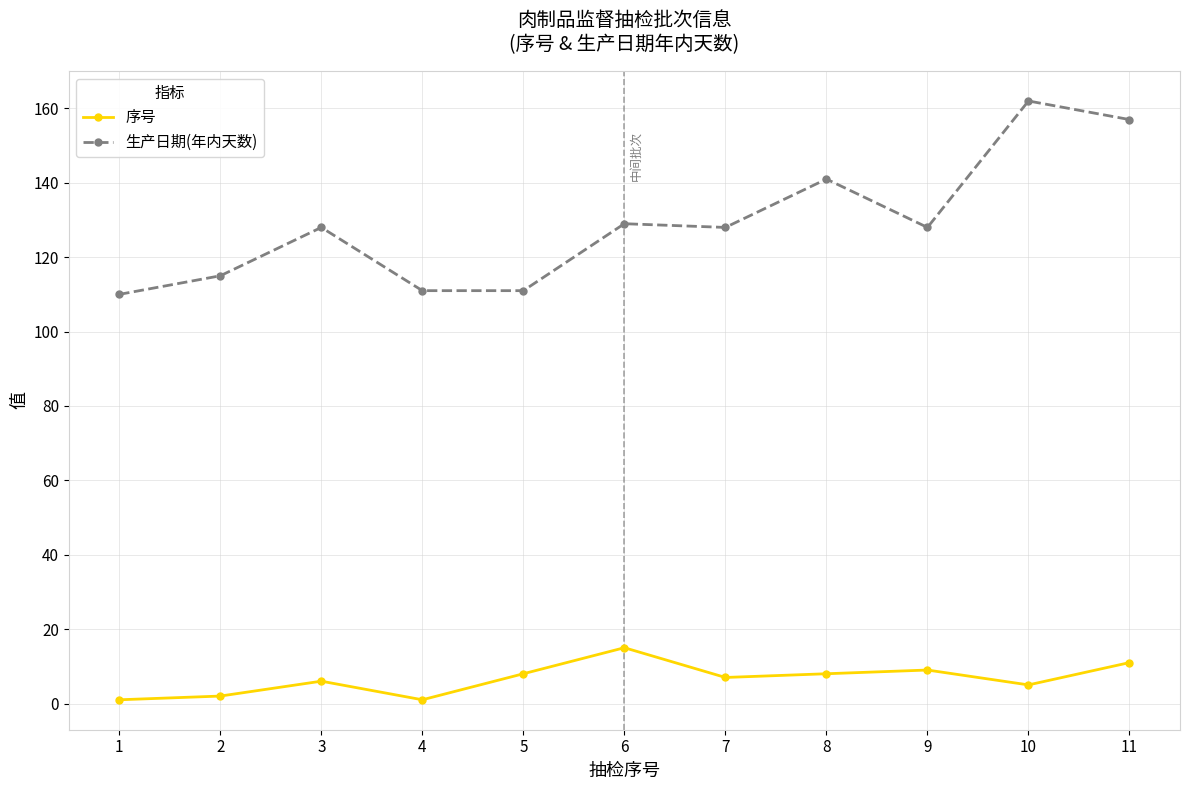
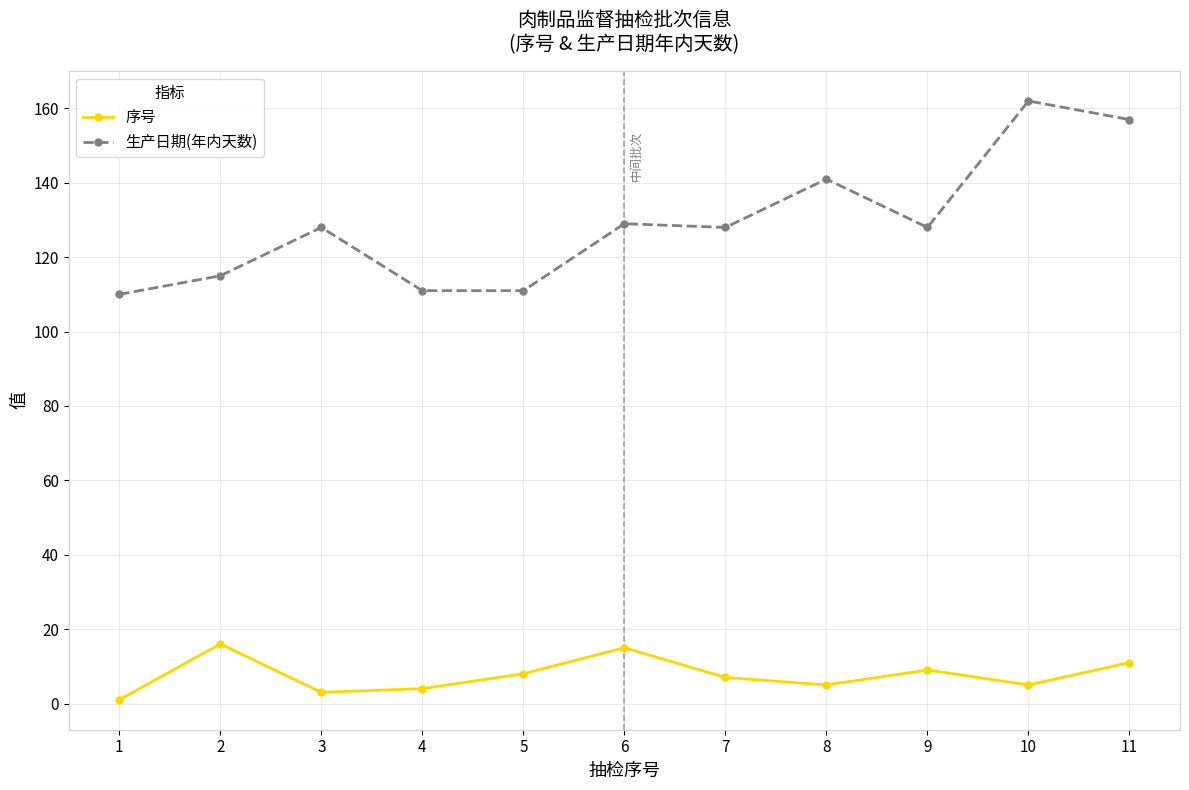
  {
    "序号": {
      "1": 1,
-     "2": 2,
-     "3": 6,
-     "4": 1,
+     "2": 16,
+     "3": 3,
+     "4": 4,
      "5": 8,
      "6": 15,
      "7": 7,
-     "8": 8,
+     "8": 5,
      "9": 9,
      "10": 5,
      "11": 11
    },
    "生产日期(年内天数)": {
      "1": 110,
      "2": 115,
      "3": 128,
      "4": 111,
      "5": 111,
      "6": 129,
      "7": 128,
      "8": 141,
      "9": 128,
      "10": 162,
      "11": 157
    }
  }
